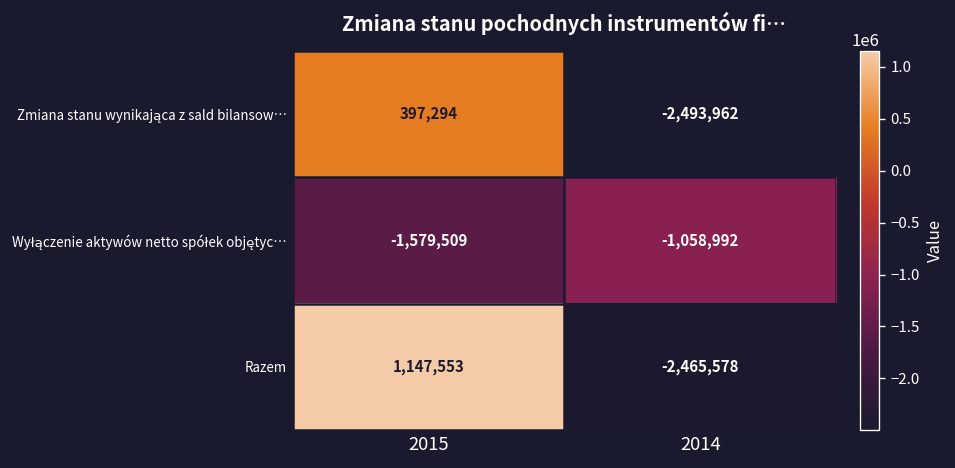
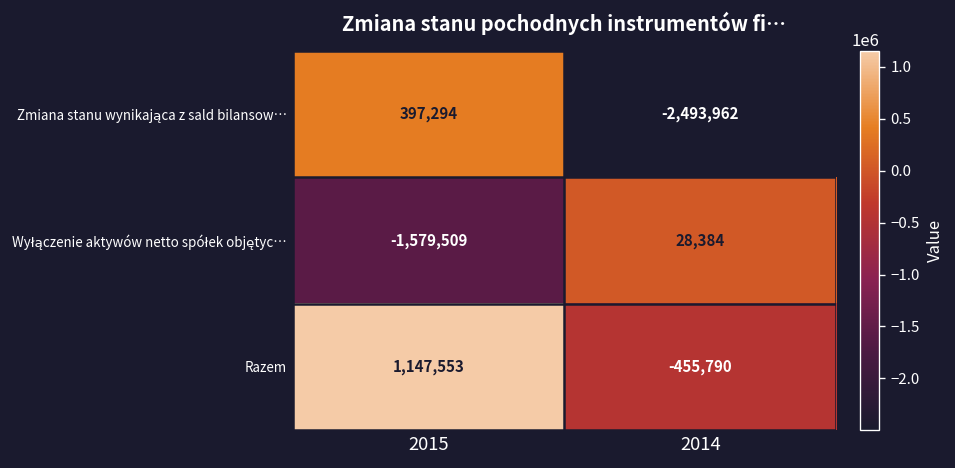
  {
    "Zmiana stanu wynikająca z sald bilansow…": {
      "2015": "397,294",
      "2014": "-2,493,962"
    },
    "Wyłączenie aktywów netto spółek objętyc…": {
      "2015": "-1,579,509",
-     "2014": "-1,058,992"
+     "2014": "28,384"
    },
    "Razem": {
      "2015": "1,147,553",
-     "2014": "-2,465,578"
+     "2014": "-455,790"
    }
  }
